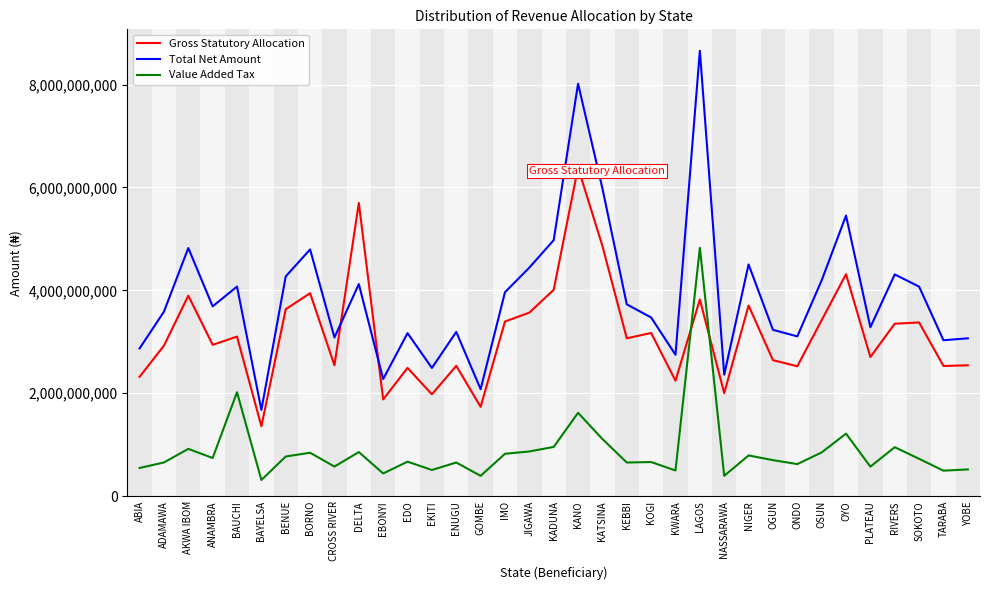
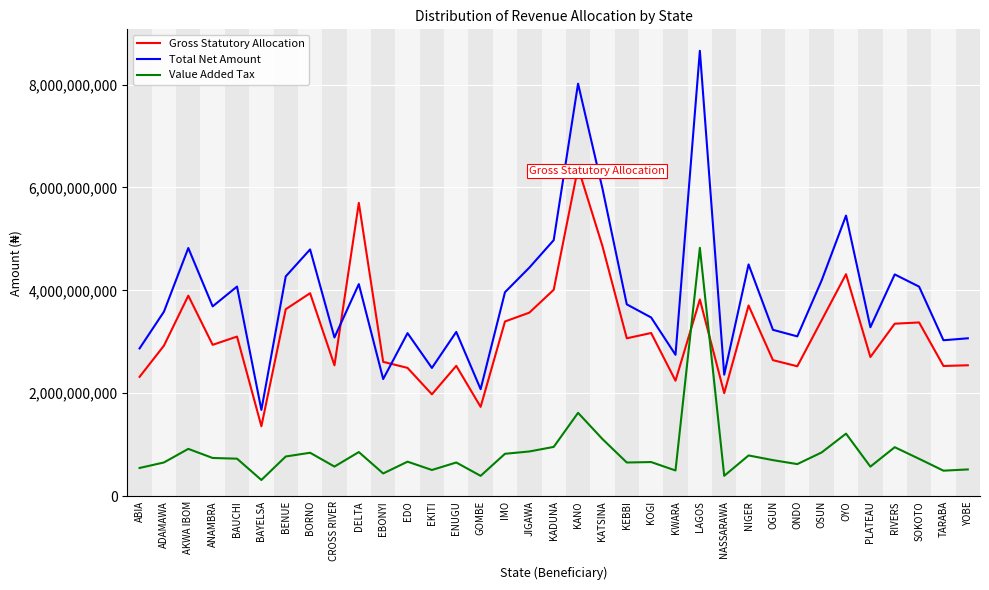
  {
    "Gross Statutory Allocation": {
      "ABIA": "2,300,000,000",
      "ADAMAWA": "2,900,000,000",
      "AKWA IBOM": "3,900,000,000",
      "ANAMBRA": "2,900,000,000",
      "BAUCHI": "3,100,000,000",
      "BAYELSA": "1,400,000,000",
      "BENUE": "3,600,000,000",
      "BORNO": "3,900,000,000",
      "CROSS RIVER": "2,500,000,000",
      "DELTA": "5,700,000,000",
-     "EBONYI": "1,900,000,000",
+     "EBONYI": "2,600,000,000",
      "EDO": "2,500,000,000",
      "EKITI": "2,000,000,000",
      "ENUGU": "2,500,000,000",
      "GOMBE": "1,700,000,000",
      "IMO": "3,400,000,000",
      "JIGAWA": "3,600,000,000",
      "KADUNA": "4,000,000,000",
      "KATSINA": "4,900,000,000",
      "KEBBI": "3,100,000,000",
      "KOGI": "3,200,000,000",
      "KWARA": "2,200,000,000",
      "LAGOS": "3,800,000,000",
      "NASSARAWA": "2,000,000,000",
      "NIGER": "3,700,000,000",
      "OGUN": "2,600,000,000",
      "ONDO": "2,500,000,000",
      "OSUN": "3,400,000,000",
      "OYO": "4,300,000,000",
      "PLATEAU": "2,700,000,000",
      "RIVERS": "3,400,000,000",
      "SOKOTO": "3,400,000,000",
      "TARABA": "2,500,000,000",
      "YOBE": "2,500,000,000"
    },
    "Total Net Amount": {
      "ABIA": "2,900,000,000",
      "ADAMAWA": "3,600,000,000",
      "AKWA IBOM": "4,800,000,000",
      "ANAMBRA": "3,700,000,000",
      "BAUCHI": "4,100,000,000",
      "BAYELSA": "1,700,000,000",
      "BENUE": "4,300,000,000",
      "BORNO": "4,800,000,000",
      "CROSS RIVER": "3,100,000,000",
      "DELTA": "4,100,000,000",
      "EBONYI": "2,300,000,000",
      "EDO": "3,200,000,000",
      "EKITI": "2,500,000,000",
      "ENUGU": "3,200,000,000",
      "GOMBE": "2,100,000,000",
      "IMO": "4,000,000,000",
      "JIGAWA": "4,400,000,000",
      "KADUNA": "5,000,000,000",
      "KANO": "8,000,000,000",
      "KATSINA": "6,000,000,000",
      "KEBBI": "3,700,000,000",
      "KOGI": "3,500,000,000",
      "KWARA": "2,700,000,000",
      "LAGOS": "8,700,000,000",
      "NASSARAWA": "2,400,000,000",
      "NIGER": "4,500,000,000",
      "OGUN": "3,200,000,000",
      "ONDO": "3,100,000,000",
      "OSUN": "4,200,000,000",
      "OYO": "5,500,000,000",
      "PLATEAU": "3,300,000,000",
      "RIVERS": "4,300,000,000",
      "SOKOTO": "4,100,000,000",
      "TARABA": "3,000,000,000",
      "YOBE": "3,100,000,000"
    },
    "Value Added Tax": {
      "ABIA": "500,000,000",
      "ADAMAWA": "700,000,000",
      "AKWA IBOM": "900,000,000",
      "ANAMBRA": "700,000,000",
-     "BAUCHI": "2,000,000,000",
+     "BAUCHI": "700,000,000",
      "BAYELSA": "300,000,000",
      "BENUE": "800,000,000",
      "BORNO": "800,000,000",
      "CROSS RIVER": "600,000,000",
      "DELTA": "900,000,000",
      "EBONYI": "400,000,000",
      "EDO": "700,000,000",
      "EKITI": "500,000,000",
      "ENUGU": "700,000,000",
      "GOMBE": "400,000,000",
      "IMO": "800,000,000",
      "JIGAWA": "900,000,000",
      "KADUNA": "1,000,000,000",
      "KANO": "1,600,000,000",
      "KATSINA": "1,100,000,000",
      "KEBBI": "700,000,000",
      "KOGI": "700,000,000",
      "KWARA": "500,000,000",
      "LAGOS": "4,800,000,000",
      "NASSARAWA": "400,000,000",
      "NIGER": "800,000,000",
      "OGUN": "700,000,000",
      "ONDO": "600,000,000",
      "OSUN": "900,000,000",
      "OYO": "1,200,000,000",
      "PLATEAU": "600,000,000",
      "RIVERS": "1,000,000,000",
      "SOKOTO": "700,000,000",
      "TARABA": "500,000,000",
      "YOBE": "500,000,000"
    }
  }
